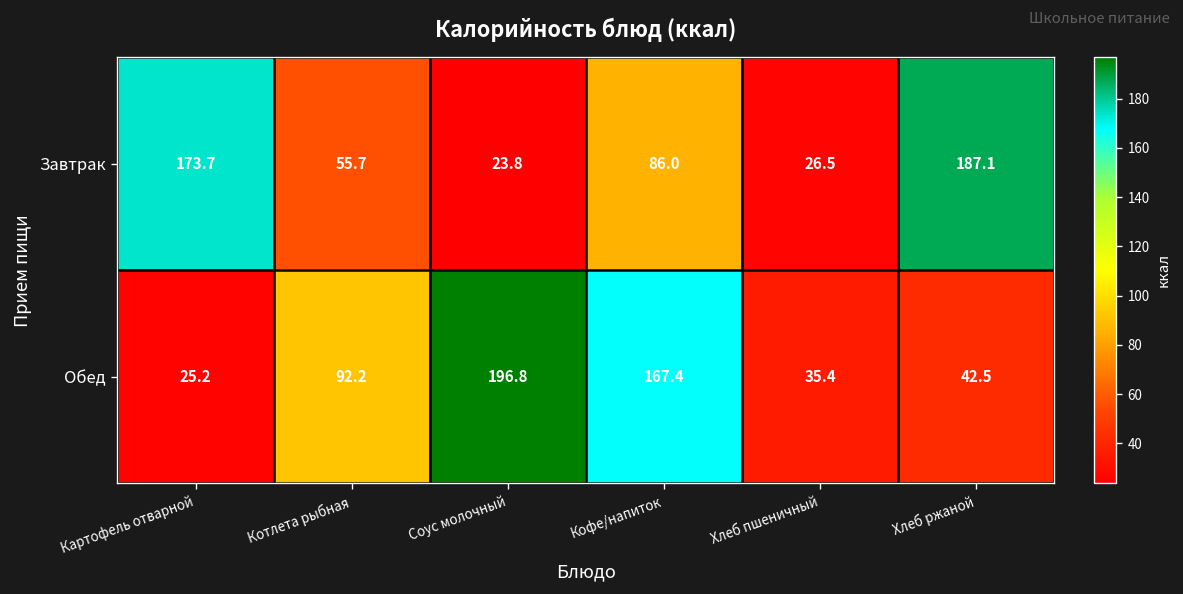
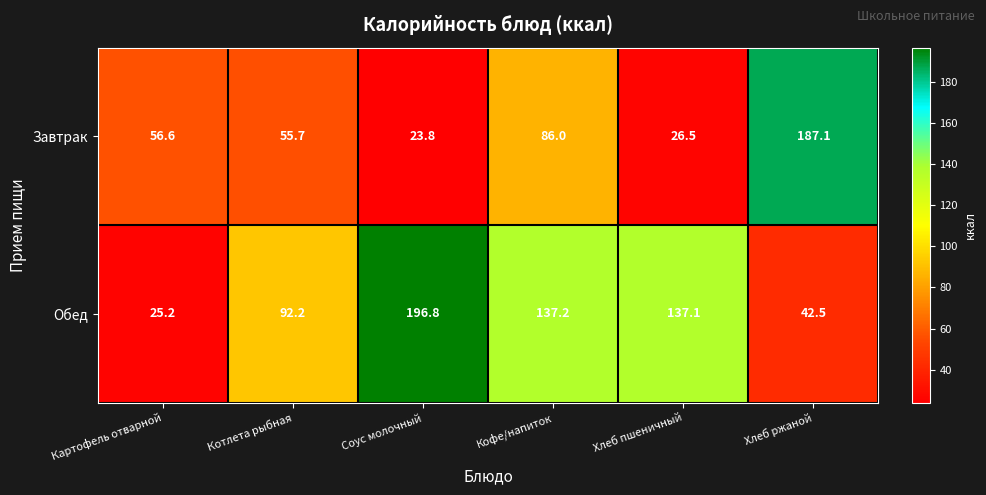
  {
    "Завтрак": {
-     "Картофель отварной": 173.7,
+     "Картофель отварной": 56.6,
      "Котлета рыбная": 55.7,
      "Соус молочный": 23.8,
      "Кофе/напиток": 86.0,
      "Хлеб пшеничный": 26.5,
      "Хлеб ржаной": 187.1
    },
    "Обед": {
      "Картофель отварной": 25.2,
      "Котлета рыбная": 92.2,
      "Соус молочный": 196.8,
-     "Кофе/напиток": 167.4,
-     "Хлеб пшеничный": 35.4,
+     "Кофе/напиток": 137.2,
+     "Хлеб пшеничный": 137.1,
      "Хлеб ржаной": 42.5
    }
  }
